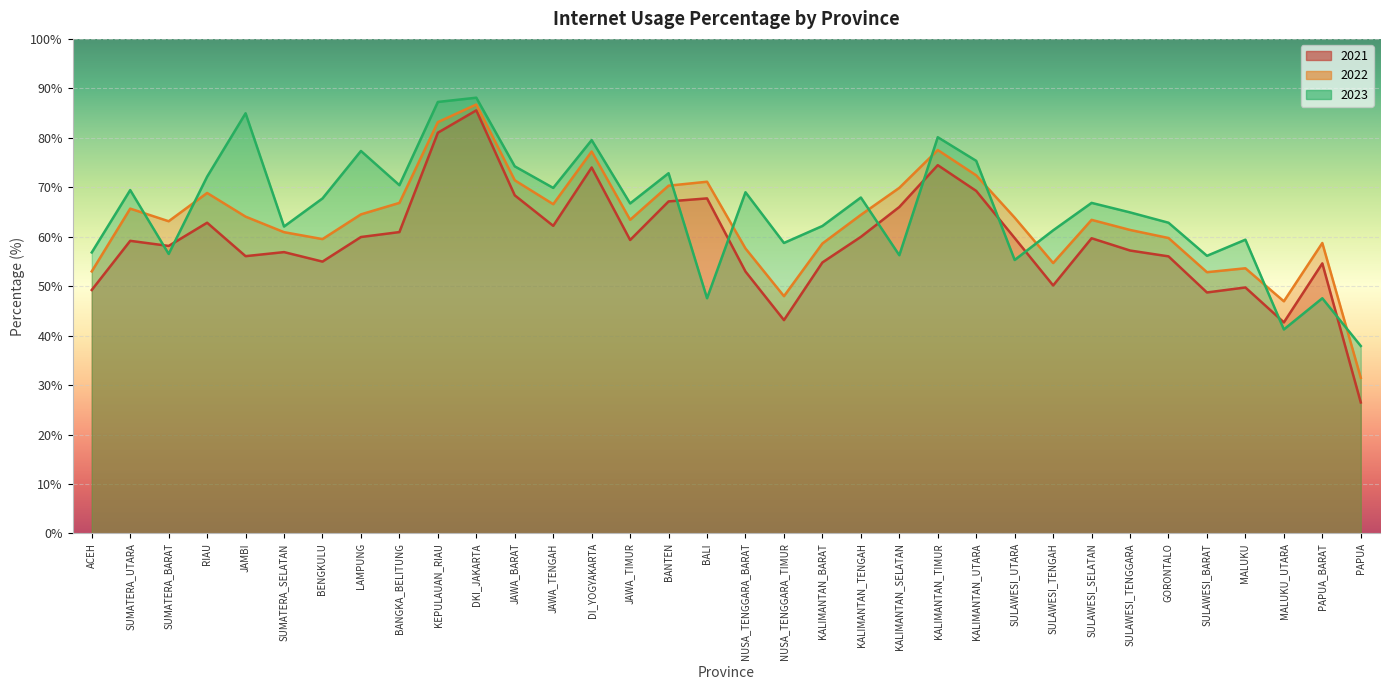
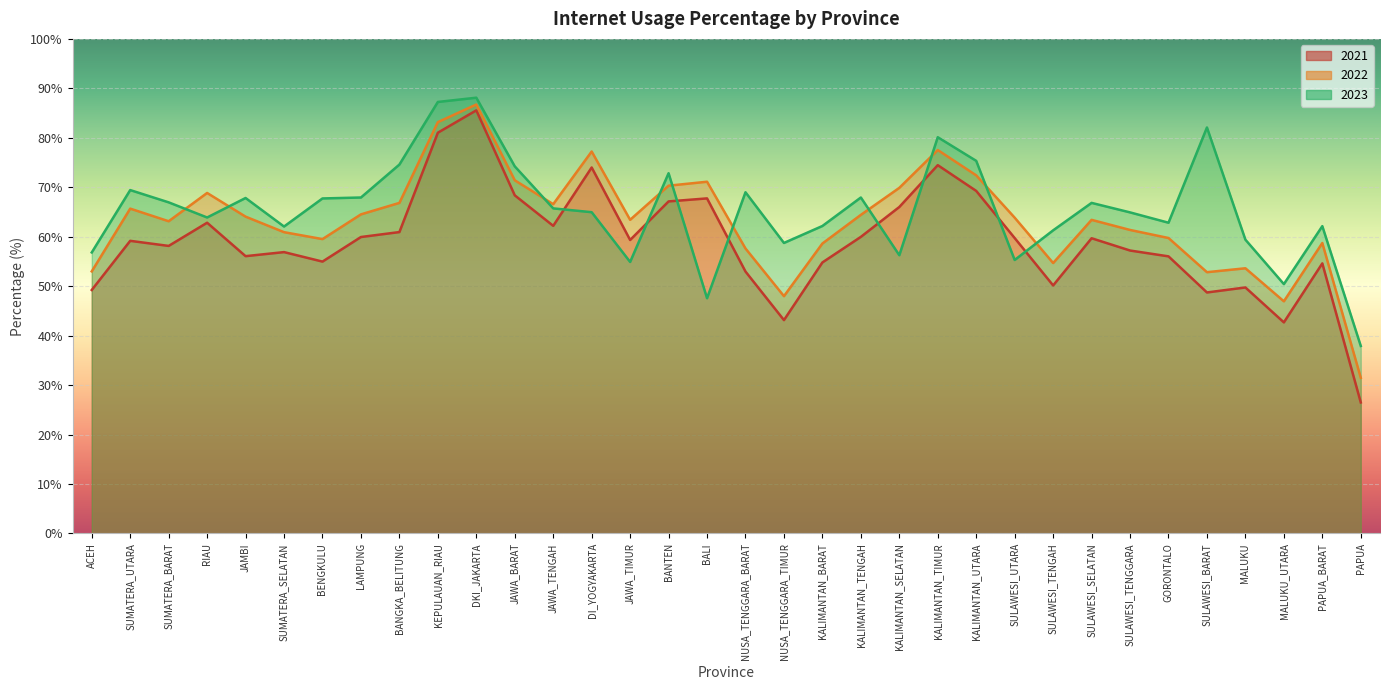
  {
    "2023": {
      "ACEH": "57%",
      "SUMATERA_UTARA": "69%",
-     "SUMATERA_BARAT": "57%",
-     "RIAU": "72%",
-     "JAMBI": "85%",
+     "SUMATERA_BARAT": "67%",
+     "RIAU": "64%",
+     "JAMBI": "68%",
      "SUMATERA_SELATAN": "62%",
      "BENGKULU": "68%",
-     "LAMPUNG": "77%",
-     "BANGKA_BELITUNG": "70%",
+     "LAMPUNG": "68%",
+     "BANGKA_BELITUNG": "75%",
      "KEPULAUAN_RIAU": "87%",
      "DKI_JAKARTA": "88%",
      "JAWA_BARAT": "74%",
-     "JAWA_TENGAH": "70%",
-     "DI_YOGYAKARTA": "80%",
-     "JAWA_TIMUR": "67%",
+     "JAWA_TENGAH": "66%",
+     "DI_YOGYAKARTA": "65%",
+     "JAWA_TIMUR": "55%",
      "BANTEN": "73%",
      "BALI": "48%",
      "NUSA_TENGGARA_BARAT": "69%",
      "NUSA_TENGGARA_TIMUR": "59%",
      "KALIMANTAN_BARAT": "62%",
      "KALIMANTAN_TENGAH": "68%",
      "KALIMANTAN_SELATAN": "56%",
      "KALIMANTAN_TIMUR": "80%",
      "KALIMANTAN_UTARA": "75%",
      "SULAWESI_UTARA": "55%",
      "SULAWESI_TENGAH": "61%",
      "SULAWESI_SELATAN": "67%",
      "SULAWESI_TENGGARA": "65%",
      "GORONTALO": "63%",
-     "SULAWESI_BARAT": "56%",
+     "SULAWESI_BARAT": "82%",
      "MALUKU": "59%",
-     "MALUKU_UTARA": "41%",
-     "PAPUA_BARAT": "48%",
+     "MALUKU_UTARA": "50%",
+     "PAPUA_BARAT": "62%",
      "PAPUA": "38%"
    }
  }
